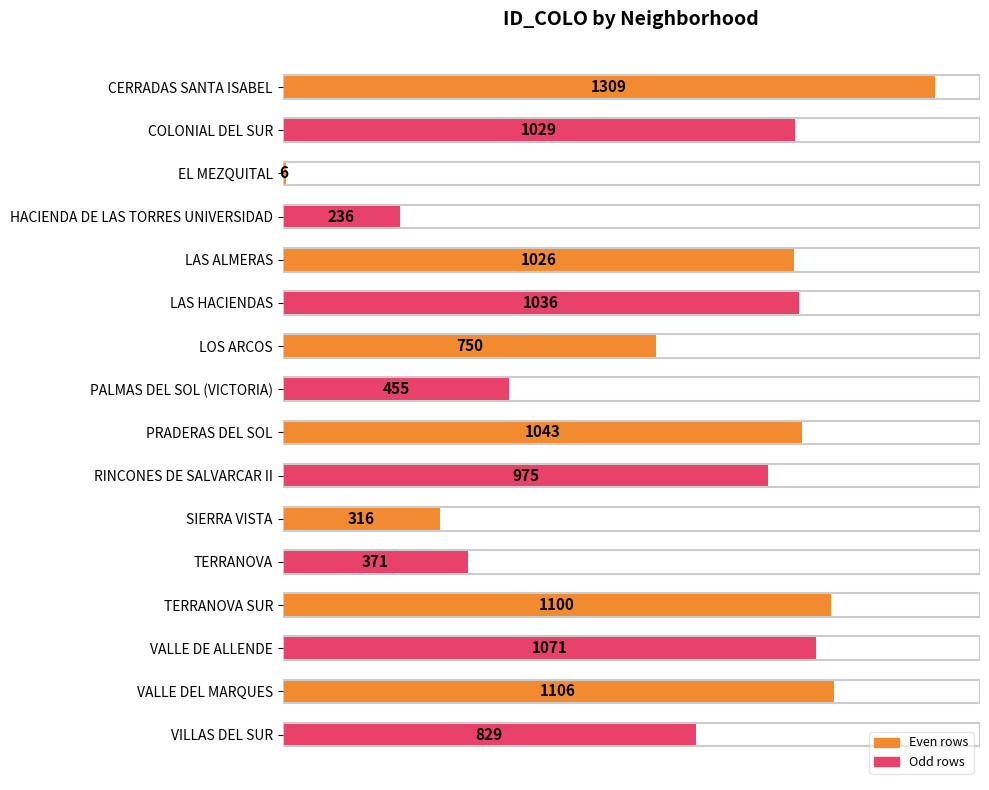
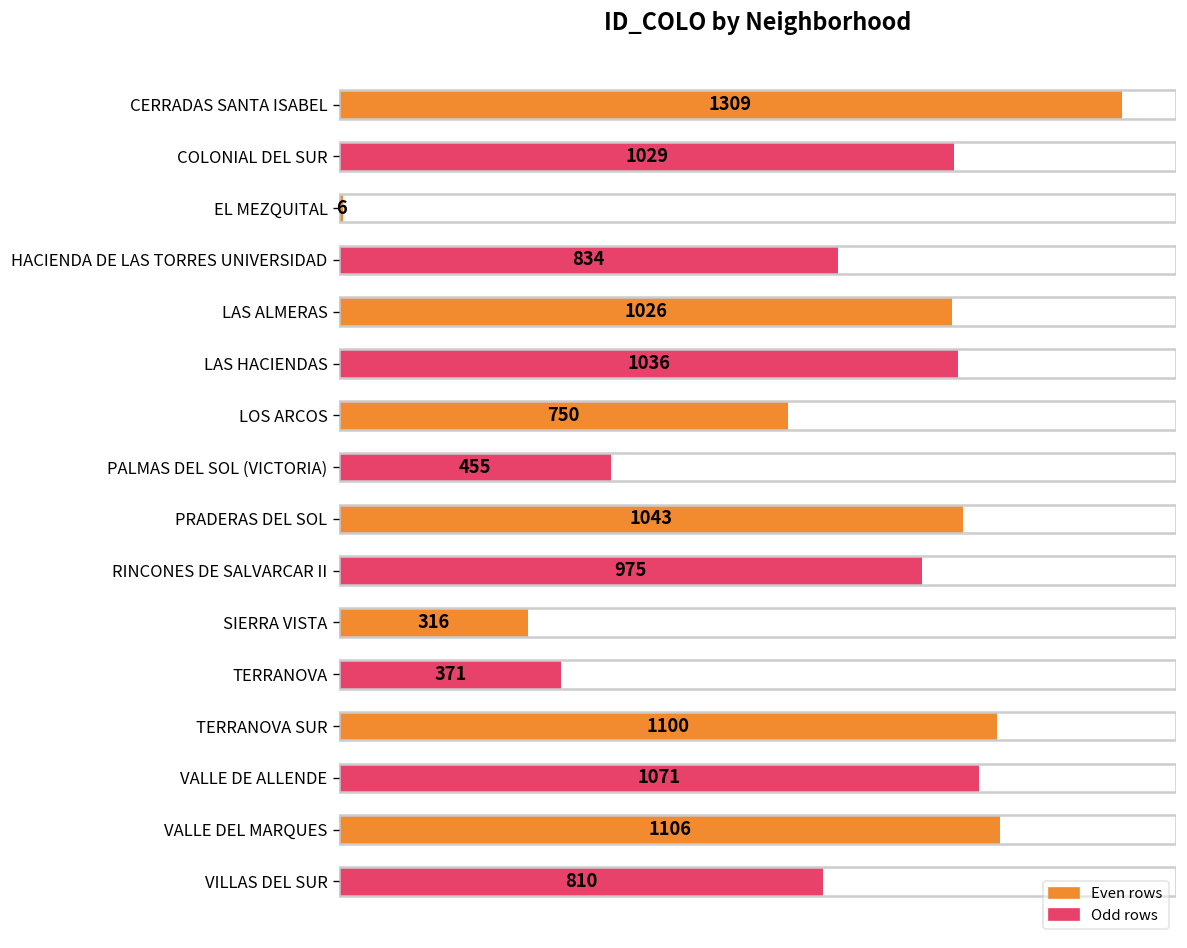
  {
    "CERRADAS SANTA ISABEL": 1309,
    "COLONIAL DEL SUR": 1029,
    "EL MEZQUITAL": 6,
-   "HACIENDA DE LAS TORRES UNIVERSIDAD": 236,
+   "HACIENDA DE LAS TORRES UNIVERSIDAD": 834,
    "LAS ALMERAS": 1026,
    "LAS HACIENDAS": 1036,
    "LOS ARCOS": 750,
    "PALMAS DEL SOL (VICTORIA)": 455,
    "PRADERAS DEL SOL": 1043,
    "RINCONES DE SALVARCAR II": 975,
    "SIERRA VISTA": 316,
    "TERRANOVA": 371,
    "TERRANOVA SUR": 1100,
    "VALLE DE ALLENDE": 1071,
    "VALLE DEL MARQUES": 1106,
-   "VILLAS DEL SUR": 829
+   "VILLAS DEL SUR": 810
  }
